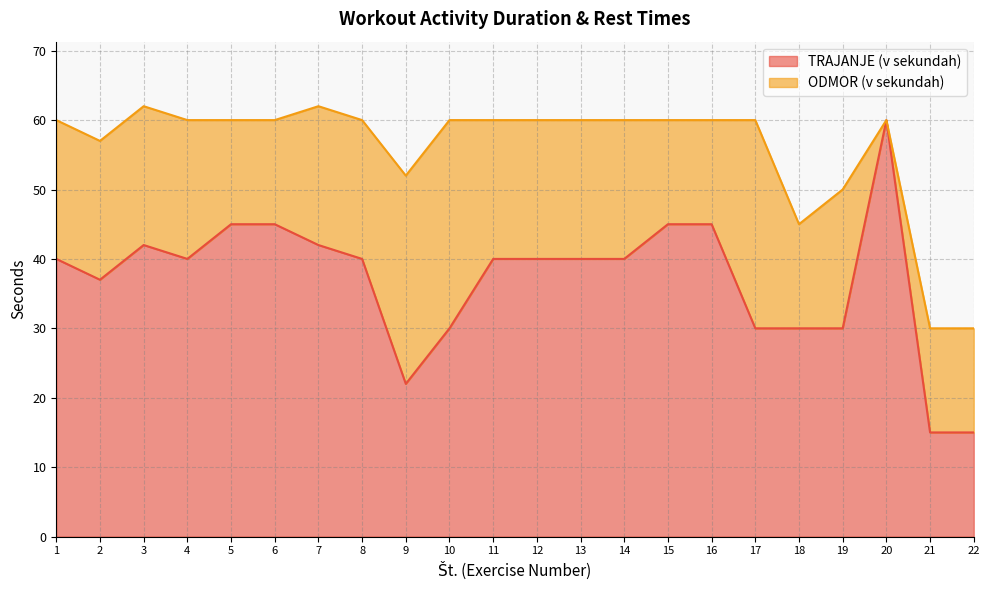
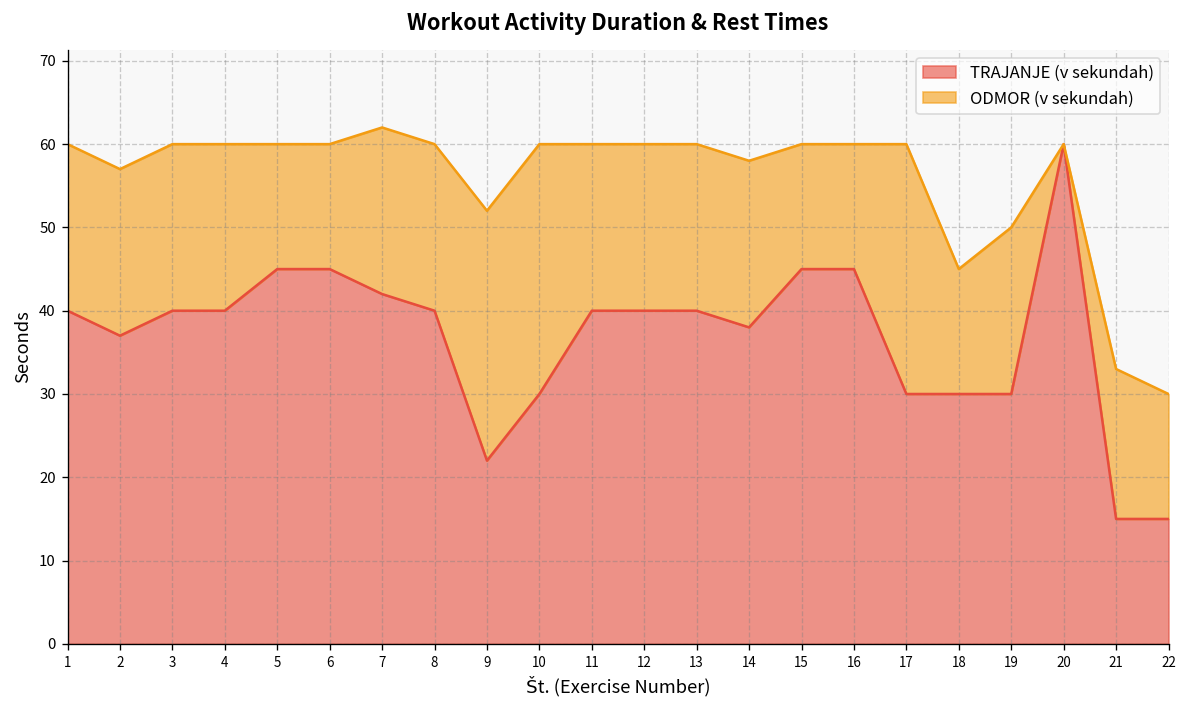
  {
    "TRAJANJE (v sekundah)": {
      "1": 40,
      "2": 37,
-     "3": 42,
+     "3": 40,
      "4": 40,
      "5": 45,
      "6": 45,
      "7": 42,
      "8": 40,
      "9": 22,
      "10": 30,
      "11": 40,
      "12": 40,
      "13": 40,
-     "14": 40,
+     "14": 38,
      "15": 45,
      "16": 45,
      "17": 30,
      "18": 30,
      "19": 30,
      "21": 15,
      "22": 15
    },
    "ODMOR (v sekundah)": {
      "1": 20,
      "2": 20,
      "3": 20,
      "4": 20,
      "5": 15,
      "6": 15,
      "7": 20,
      "8": 20,
      "9": 30,
      "10": 30,
      "11": 20,
      "12": 20,
      "13": 20,
      "14": 20,
      "15": 15,
      "16": 15,
      "17": 30,
      "18": 15,
      "19": 20,
-     "21": 15,
+     "21": 18,
      "22": 15
    }
  }
